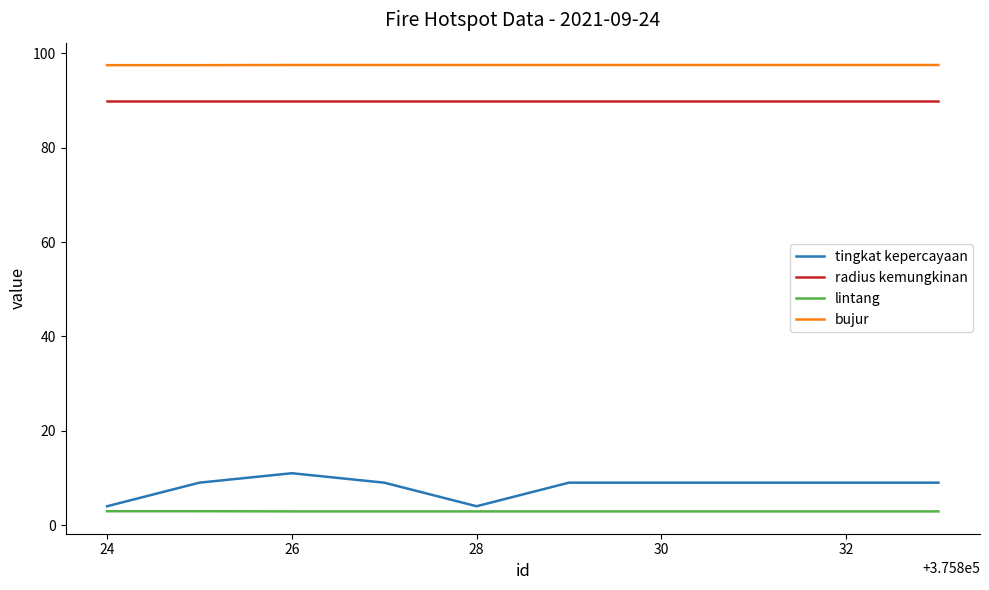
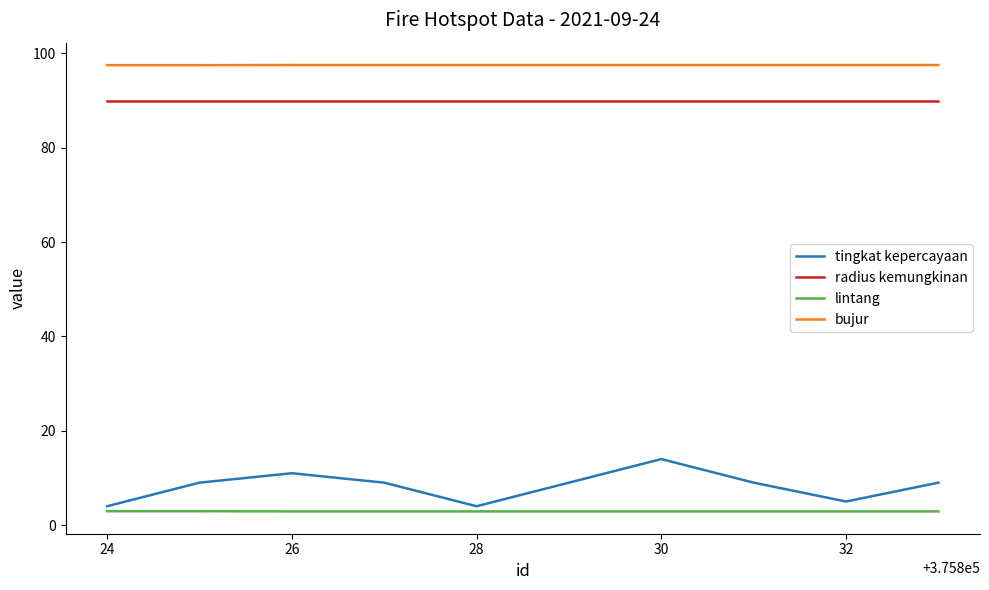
  {
    "tingkat kepercayaan": {
      "24": 4,
      "26": 11,
      "28": 4,
-     "30": 9,
-     "32": 9
+     "30": 14,
+     "32": 5
    },
    "radius kemungkinan": {
      "24": 90,
      "26": 90,
      "28": 90,
      "30": 90,
      "32": 90
    },
    "lintang": {
      "24": 3,
      "26": 3,
      "28": 3,
      "30": 3,
      "32": 3
    },
    "bujur": {
      "24": 98,
      "26": 98,
      "28": 98,
      "30": 98,
      "32": 98
    }
  }
